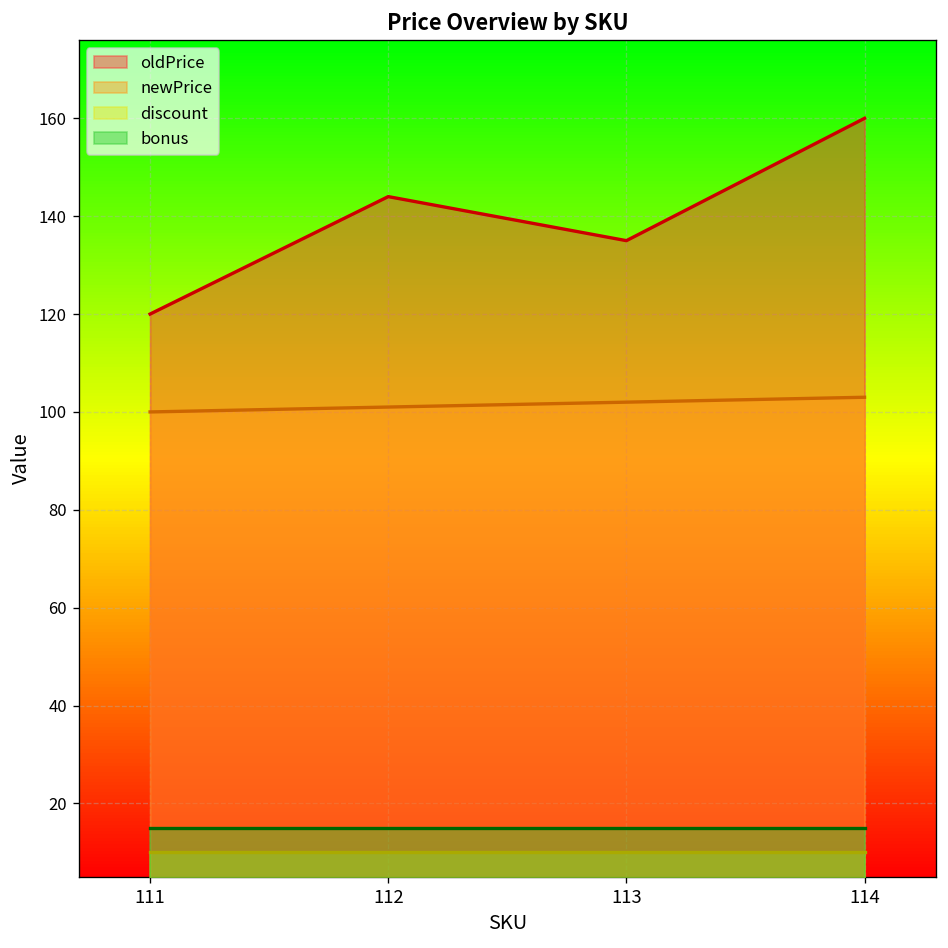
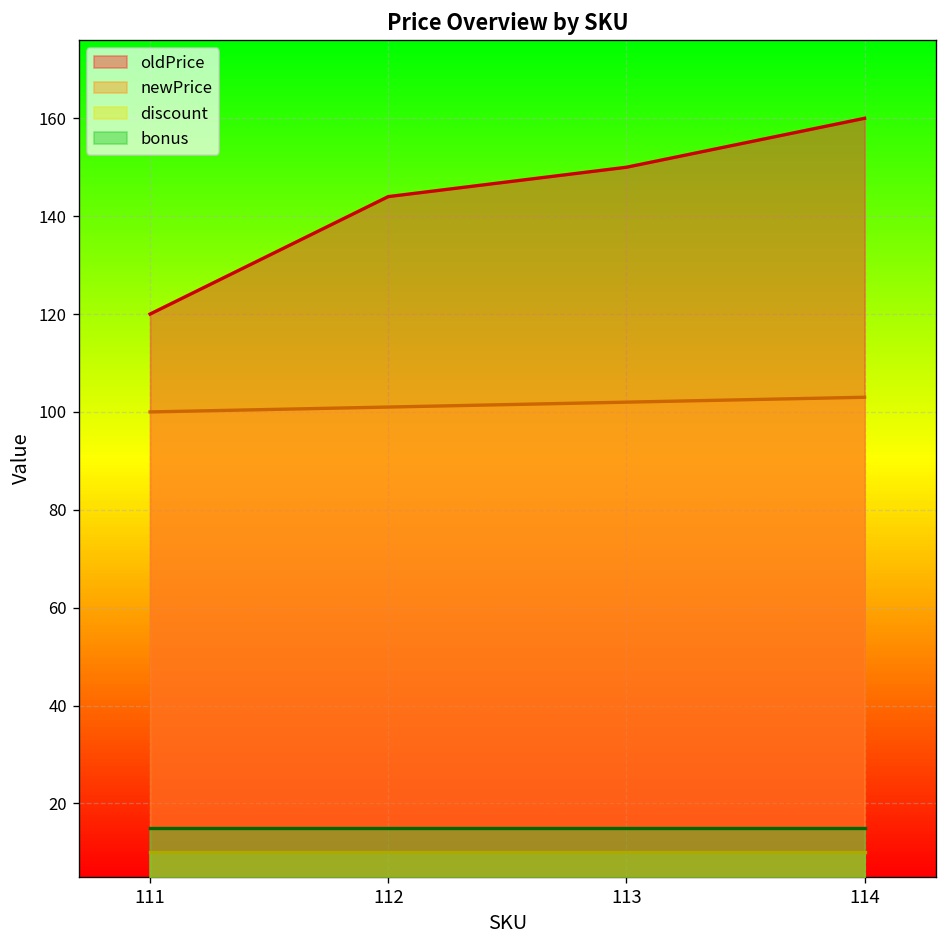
  {
    "oldPrice": {
      "111": 120,
      "112": 144,
-     "113": 135,
+     "113": 150,
      "114": 160
    },
    "bonus": {
      "111": 15,
      "112": 15,
      "113": 15,
      "114": 15
    }
  }
